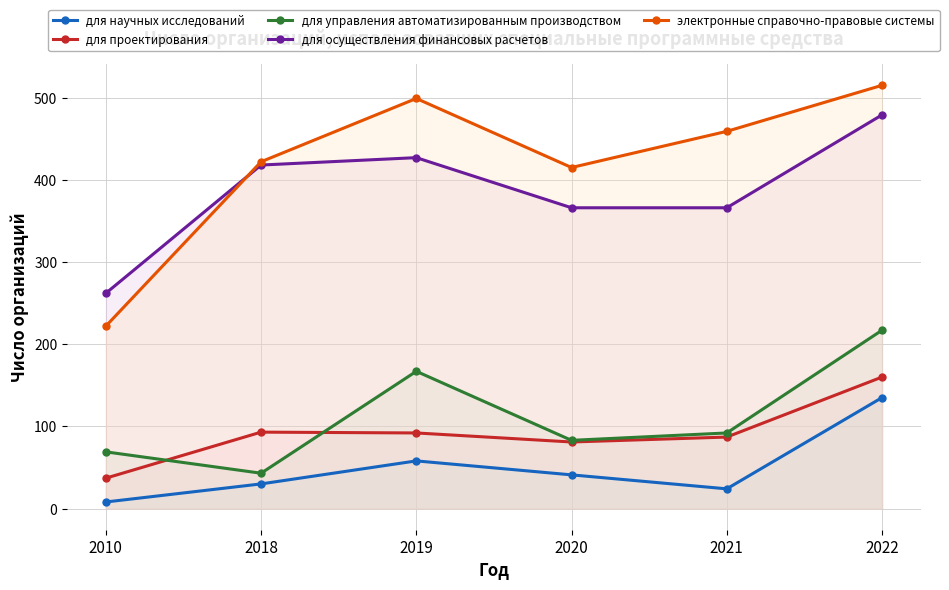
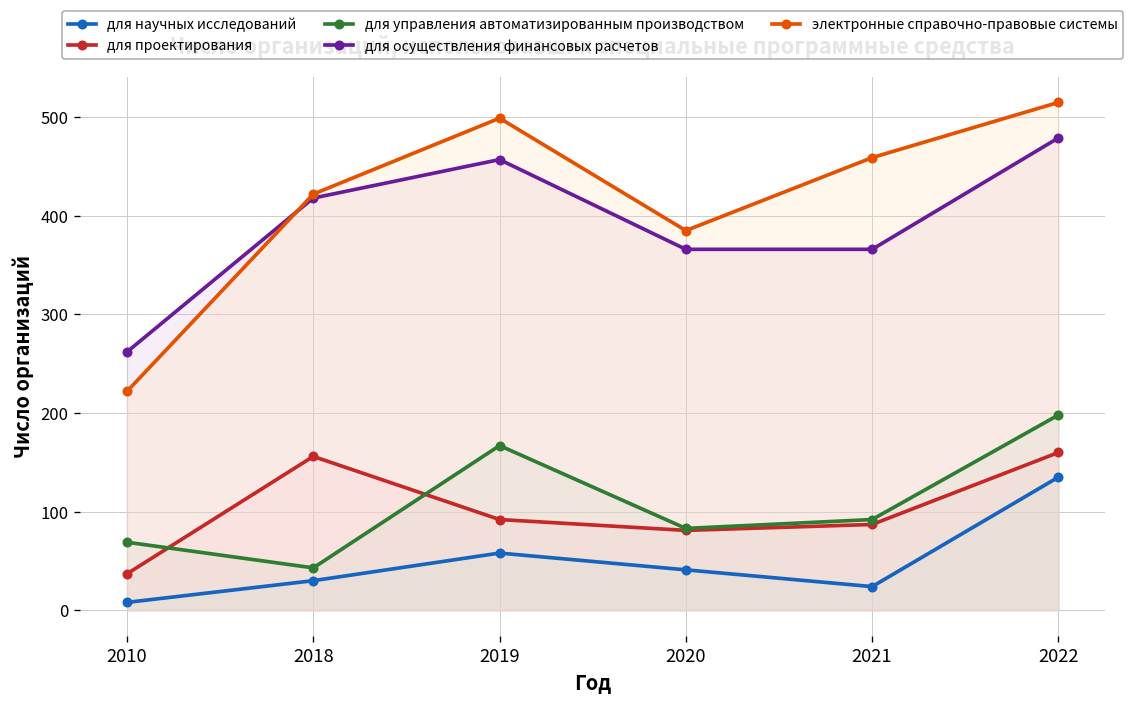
  {
    "для научных исследований": {
      "2010": 10,
      "2018": 30,
      "2019": 60,
      "2020": 40,
      "2021": 20,
      "2022": 140
    },
    "для проектирования": {
      "2010": 40,
-     "2018": 90,
+     "2018": 160,
      "2019": 90,
      "2021": 90,
      "2022": 160
    },
    "для управления автоматизированным производством": {
      "2010": 70,
      "2018": 40,
      "2019": 170,
      "2021": 90,
-     "2022": 220
+     "2022": 200
    },
    "для осуществления финансовых расчетов": {
      "2010": 260,
      "2018": 420,
-     "2019": 430,
+     "2019": 460,
      "2020": 370,
      "2021": 370,
      "2022": 480
    },
    "электронные справочно-правовые системы": {
      "2010": 220,
      "2018": 420,
      "2019": 500,
-     "2020": 420,
+     "2020": 390,
      "2021": 460,
      "2022": 520
    }
  }
